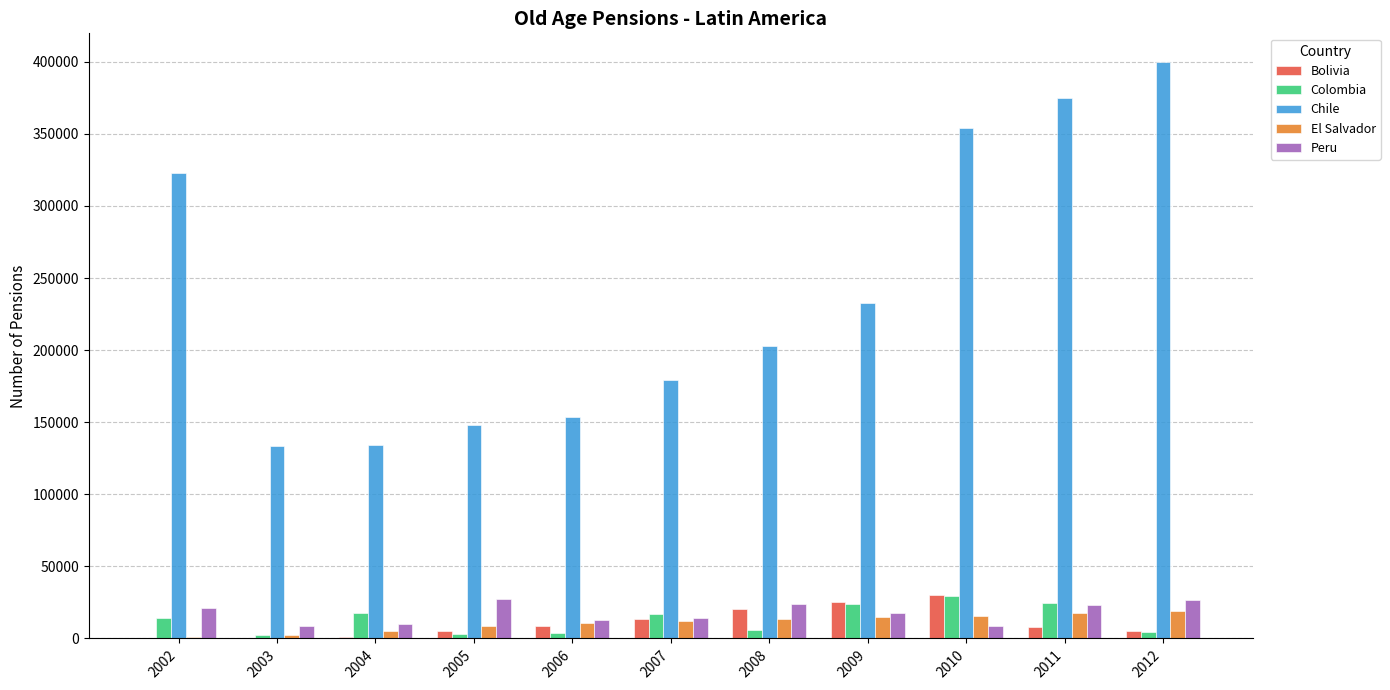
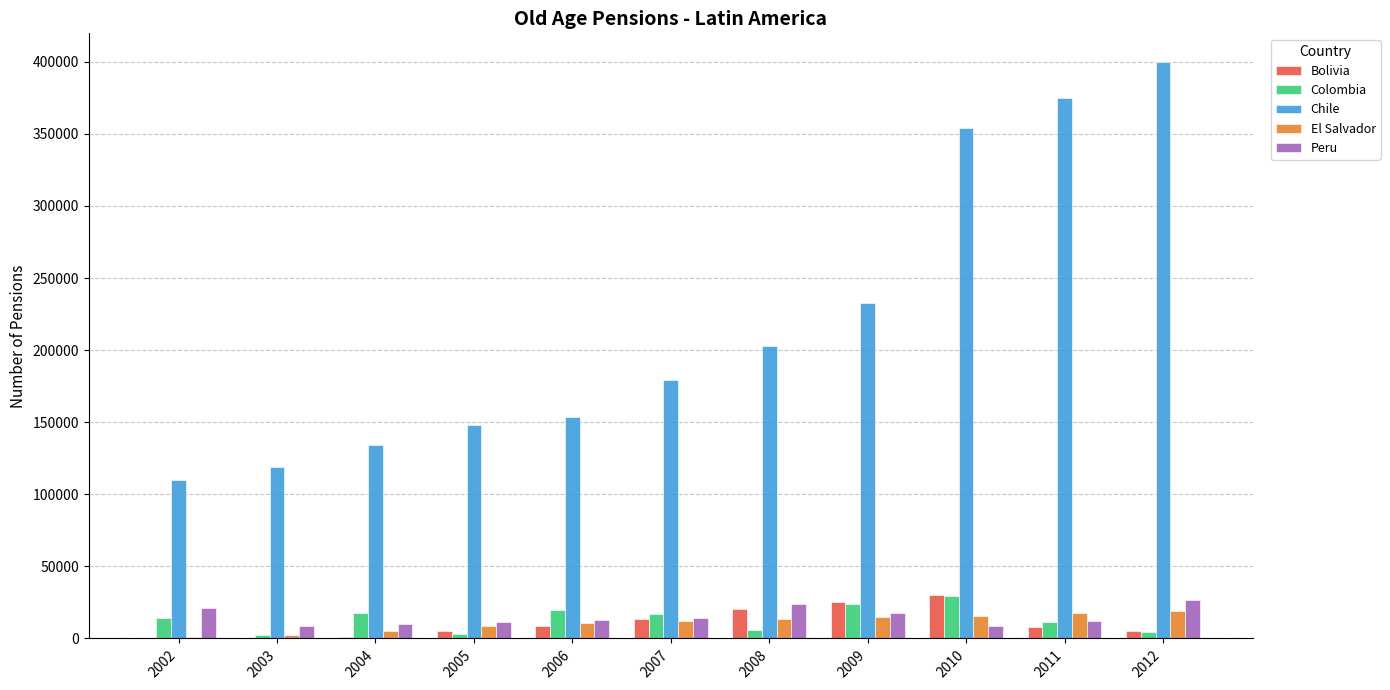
  {
    "Colombia": {
      "2002": 14000,
      "2003": 2000,
      "2004": 18000,
      "2005": 3000,
-     "2006": 4000,
+     "2006": 20000,
      "2007": 17000,
      "2008": 6000,
      "2009": 24000,
      "2010": 30000,
-     "2011": 24000,
+     "2011": 11000,
      "2012": 5000
    },
    "Chile": {
-     "2002": 323000,
-     "2003": 133000,
+     "2002": 110000,
+     "2003": 119000,
      "2004": 134000,
      "2005": 148000,
      "2006": 154000,
      "2007": 179000,
      "2008": 203000,
      "2009": 233000,
      "2010": 354000,
      "2011": 375000,
      "2012": 400000
    },
    "Peru": {
      "2002": 21000,
      "2003": 9000,
      "2004": 10000,
-     "2005": 27000,
+     "2005": 12000,
      "2006": 13000,
      "2007": 14000,
      "2008": 24000,
      "2009": 18000,
      "2010": 8000,
-     "2011": 24000,
+     "2011": 12000,
      "2012": 27000
    }
  }
